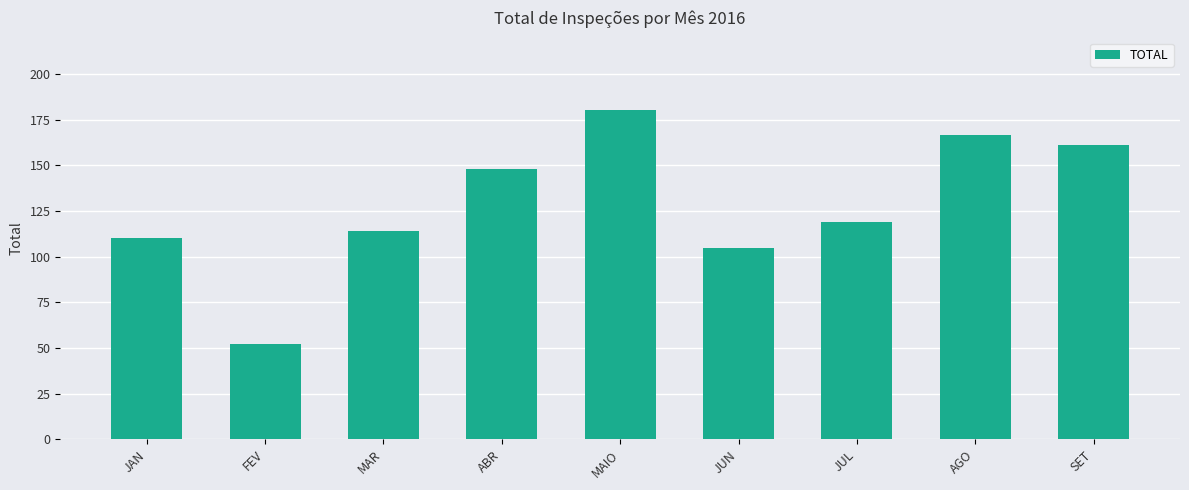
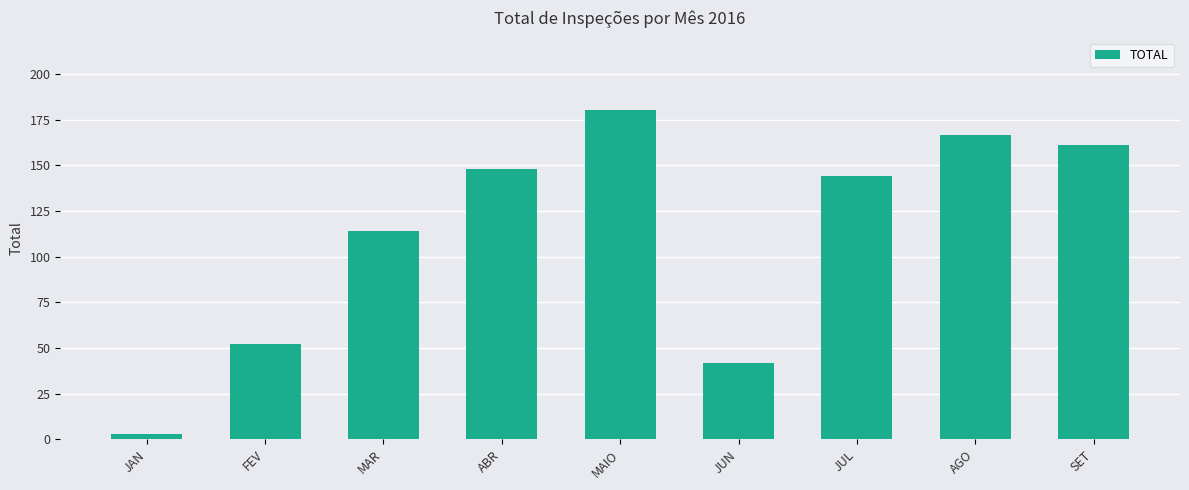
  {
-   "JAN": 110,
+   "JAN": 3,
    "FEV": 52,
    "MAR": 114,
    "ABR": 148,
    "MAIO": 180,
-   "JUN": 105,
-   "JUL": 119,
+   "JUN": 42,
+   "JUL": 144,
    "AGO": 167,
    "SET": 161
  }
